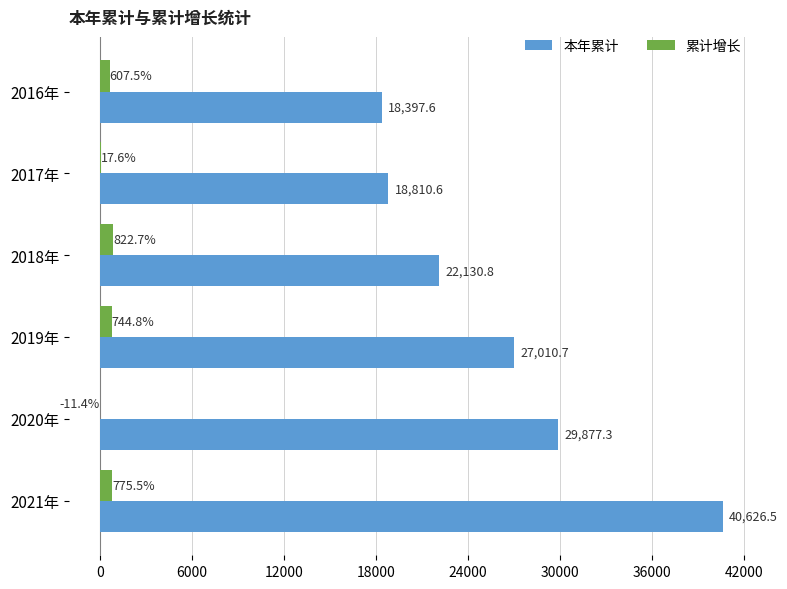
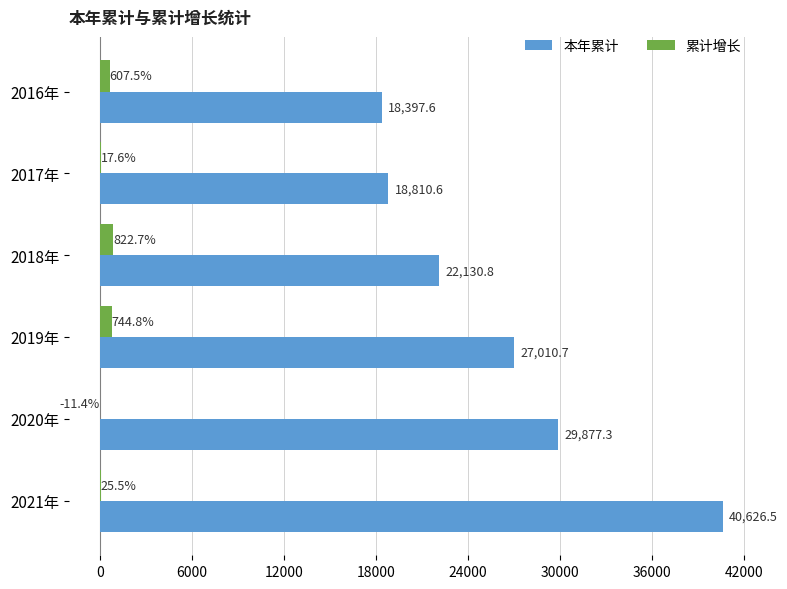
  {
    "本年累计": {
      "2016年": "18,397.6",
      "2017年": "18,810.6",
      "2018年": "22,130.8",
      "2019年": "27,010.7",
      "2020年": "29,877.3",
      "2021年": "40,626.5"
    },
    "累计增长": {
      "2016年": "607.5%",
      "2017年": "17.6%",
      "2018年": "822.7%",
      "2019年": "744.8%",
      "2020年": "-11.4%",
-     "2021年": "775.5%"
+     "2021年": "25.5%"
    }
  }
